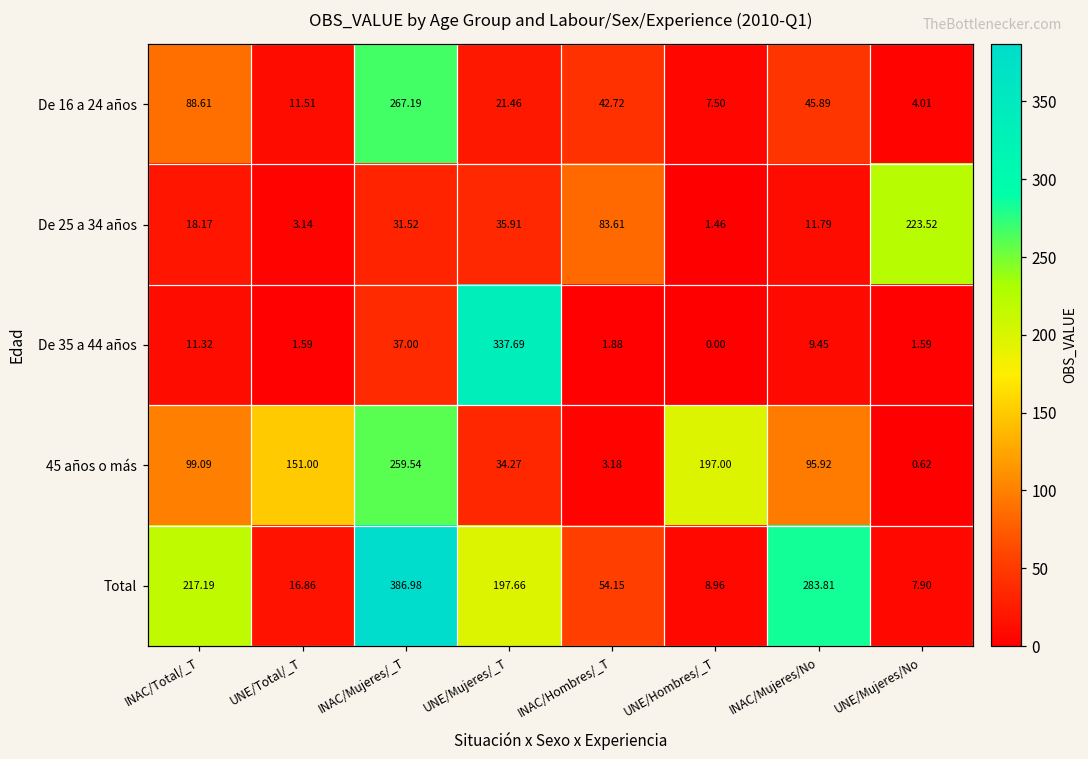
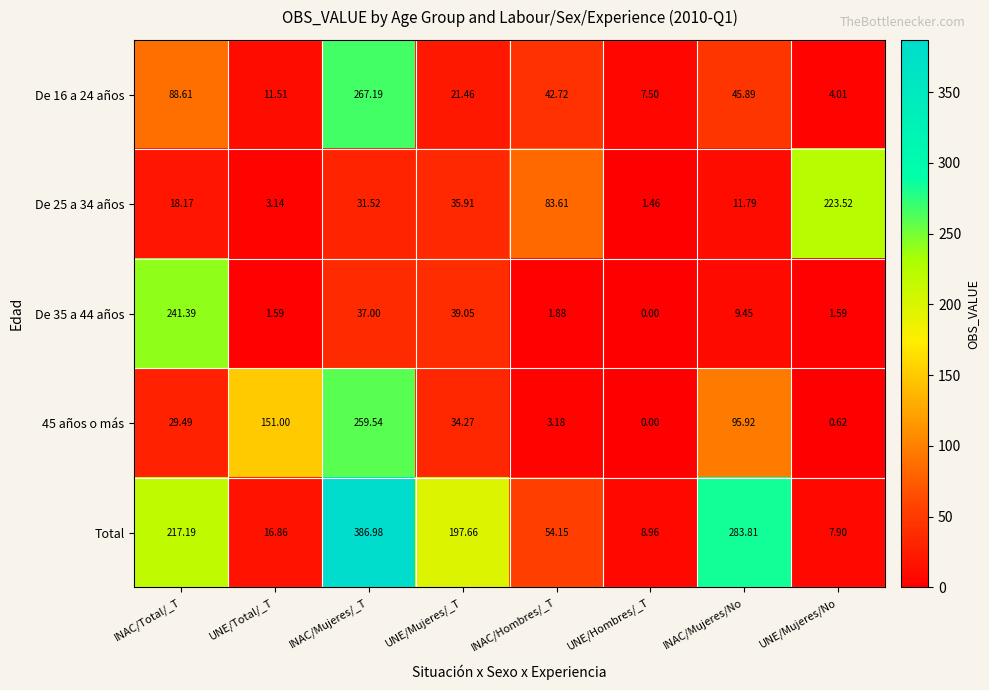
  {
    "De 16 a 24 años": {
      "INAC/Total/_T": 88.61,
      "UNE/Total/_T": 11.51,
      "INAC/Mujeres/_T": 267.19,
      "UNE/Mujeres/_T": 21.46,
      "INAC/Hombres/_T": 42.72,
      "UNE/Hombres/_T": 7.50,
      "INAC/Mujeres/No": 45.89,
      "UNE/Mujeres/No": 4.01
    },
    "De 25 a 34 años": {
      "INAC/Total/_T": 18.17,
      "UNE/Total/_T": 3.14,
      "INAC/Mujeres/_T": 31.52,
      "UNE/Mujeres/_T": 35.91,
      "INAC/Hombres/_T": 83.61,
      "UNE/Hombres/_T": 1.46,
      "INAC/Mujeres/No": 11.79,
      "UNE/Mujeres/No": 223.52
    },
    "De 35 a 44 años": {
-     "INAC/Total/_T": 11.32,
+     "INAC/Total/_T": 241.39,
      "UNE/Total/_T": 1.59,
      "INAC/Mujeres/_T": 37.00,
-     "UNE/Mujeres/_T": 337.69,
+     "UNE/Mujeres/_T": 39.05,
      "INAC/Hombres/_T": 1.88,
      "UNE/Hombres/_T": 0.00,
      "INAC/Mujeres/No": 9.45,
      "UNE/Mujeres/No": 1.59
    },
    "45 años o más": {
-     "INAC/Total/_T": 99.09,
+     "INAC/Total/_T": 29.49,
      "UNE/Total/_T": 151.00,
      "INAC/Mujeres/_T": 259.54,
      "UNE/Mujeres/_T": 34.27,
      "INAC/Hombres/_T": 3.18,
-     "UNE/Hombres/_T": 197.00,
+     "UNE/Hombres/_T": 0.00,
      "INAC/Mujeres/No": 95.92,
      "UNE/Mujeres/No": 0.62
    },
    "Total": {
      "INAC/Total/_T": 217.19,
      "UNE/Total/_T": 16.86,
      "INAC/Mujeres/_T": 386.98,
      "UNE/Mujeres/_T": 197.66,
      "INAC/Hombres/_T": 54.15,
      "UNE/Hombres/_T": 8.96,
      "INAC/Mujeres/No": 283.81,
      "UNE/Mujeres/No": 7.90
    }
  }
